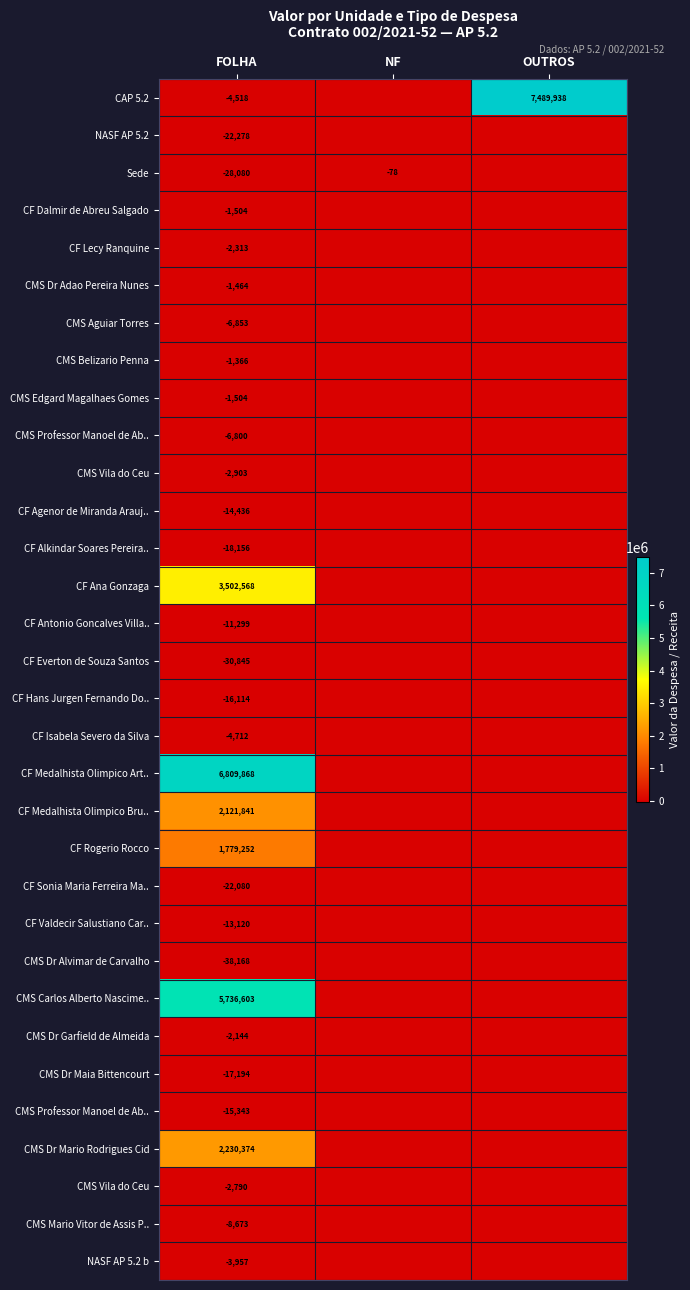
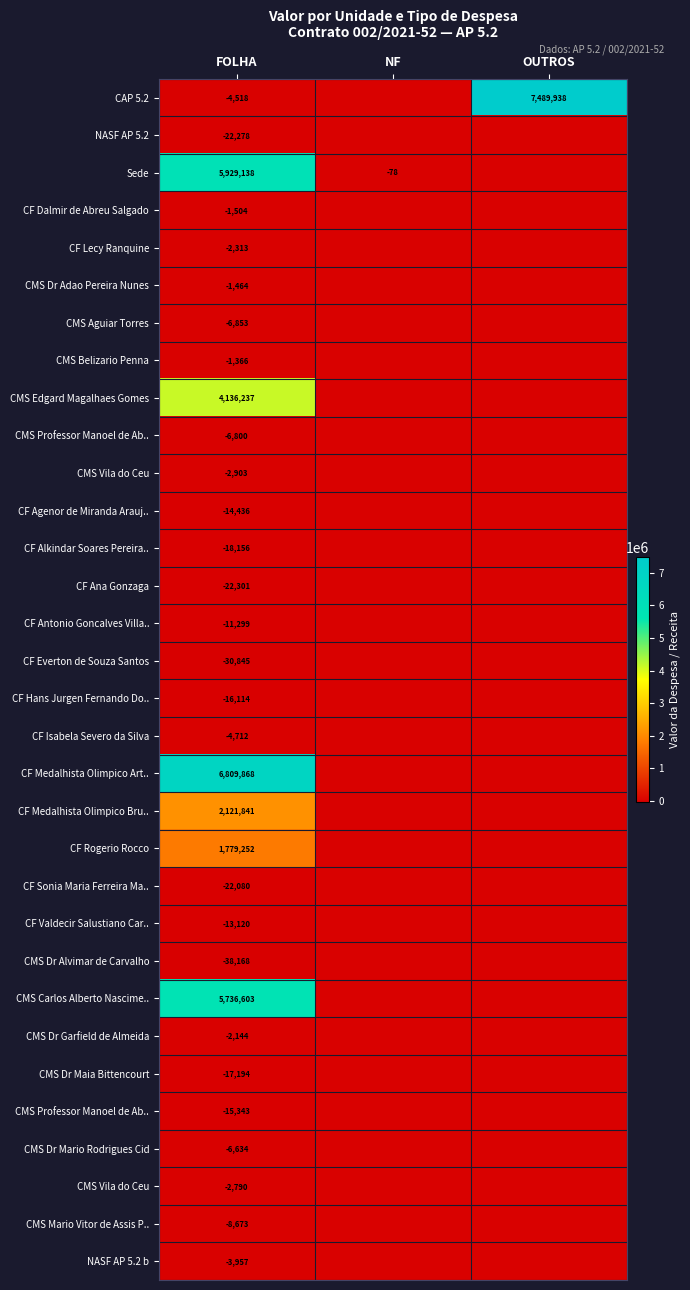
  {
    "CAP 5.2": {
      "FOLHA": "-4,518",
      "OUTROS": "7,489,938"
    },
    "NASF AP 5.2": {
      "FOLHA": "-22,278"
    },
    "Sede": {
-     "FOLHA": "-28,080",
+     "FOLHA": "5,929,138",
      "NF": "-78"
    },
    "CF Dalmir de Abreu Salgado": {
      "FOLHA": "-1,504"
    },
    "CF Lecy Ranquine": {
      "FOLHA": "-2,313"
    },
    "CMS Dr Adao Pereira Nunes": {
      "FOLHA": "-1,464"
    },
    "CMS Aguiar Torres": {
      "FOLHA": "-6,853"
    },
    "CMS Belizario Penna": {
      "FOLHA": "-1,366"
    },
    "CMS Edgard Magalhaes Gomes": {
-     "FOLHA": "-1,504"
+     "FOLHA": "4,136,237"
    },
    "CF Agenor de Miranda Arauj..": {
      "FOLHA": "-14,436"
    },
    "CF Alkindar Soares Pereira..": {
      "FOLHA": "-18,156"
    },
    "CF Ana Gonzaga": {
-     "FOLHA": "3,502,568"
+     "FOLHA": "-22,301"
    },
    "CF Antonio Goncalves Villa..": {
      "FOLHA": "-11,299"
    },
    "CF Everton de Souza Santos": {
      "FOLHA": "-30,845"
    },
    "CF Hans Jurgen Fernando Do..": {
      "FOLHA": "-16,114"
    },
    "CF Isabela Severo da Silva": {
      "FOLHA": "-4,712"
    },
    "CF Medalhista Olimpico Art..": {
      "FOLHA": "6,809,868"
    },
    "CF Medalhista Olimpico Bru..": {
      "FOLHA": "2,121,841"
    },
    "CF Rogerio Rocco": {
      "FOLHA": "1,779,252"
    },
    "CF Sonia Maria Ferreira Ma..": {
      "FOLHA": "-22,080"
    },
    "CF Valdecir Salustiano Car..": {
      "FOLHA": "-13,120"
    },
    "CMS Dr Alvimar de Carvalho": {
      "FOLHA": "-38,168"
    },
    "CMS Carlos Alberto Nascime..": {
      "FOLHA": "5,736,603"
    },
    "CMS Dr Garfield de Almeida": {
      "FOLHA": "-2,144"
    },
    "CMS Dr Maia Bittencourt": {
      "FOLHA": "-17,194"
    },
    "CMS Dr Mario Rodrigues Cid": {
-     "FOLHA": "2,230,374"
+     "FOLHA": "-6,634"
    },
    "CMS Mario Vitor de Assis P..": {
      "FOLHA": "-8,673"
    },
    "NASF AP 5.2 b": {
      "FOLHA": "-3,957"
    }
  }
